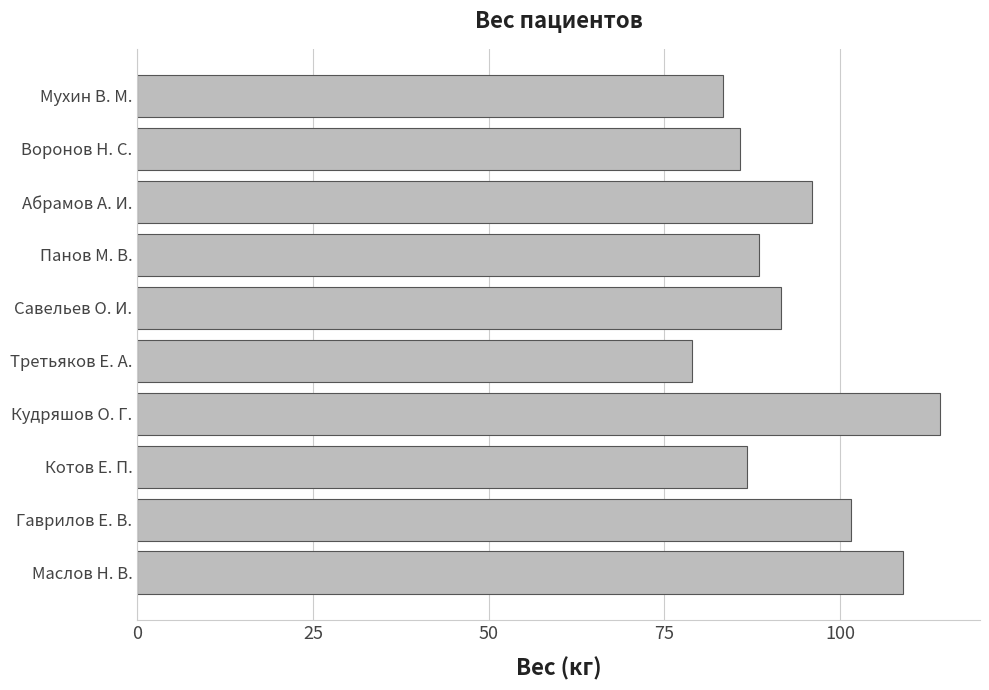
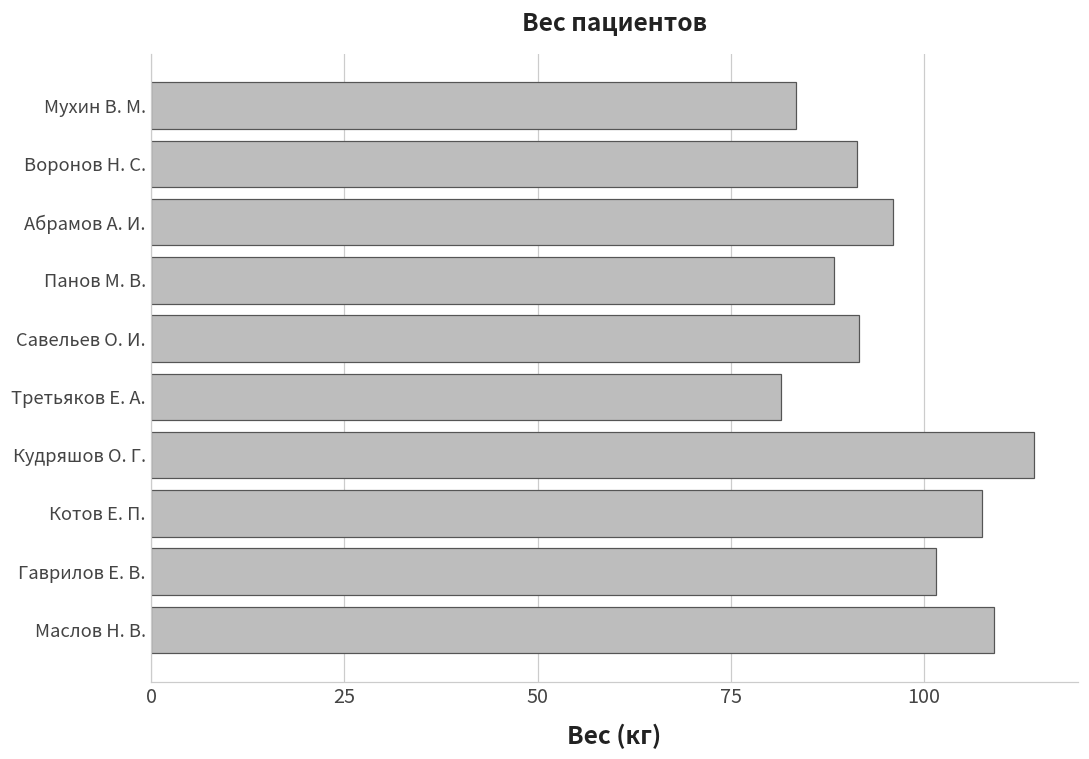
  {
    "Мухин В. М.": 83,
-   "Воронов Н. С.": 86,
+   "Воронов Н. С.": 91,
    "Абрамов А. И.": 96,
    "Панов М. В.": 88,
    "Савельев О. И.": 92,
-   "Третьяков Е. А.": 79,
+   "Третьяков Е. А.": 82,
    "Кудряшов О. Г.": 114,
-   "Котов Е. П.": 87,
+   "Котов Е. П.": 108,
    "Гаврилов Е. В.": 102,
    "Маслов Н. В.": 109
  }
